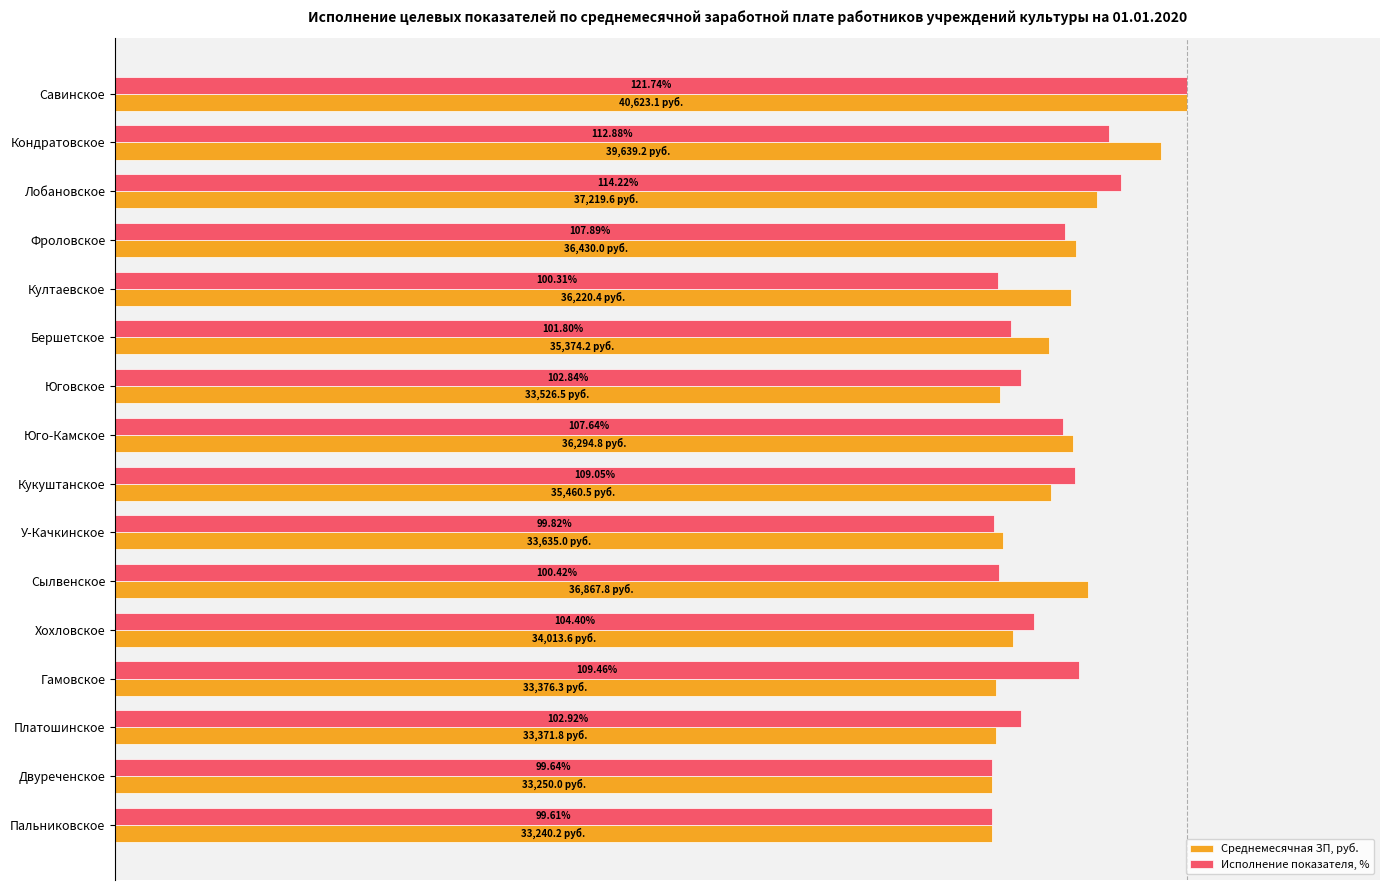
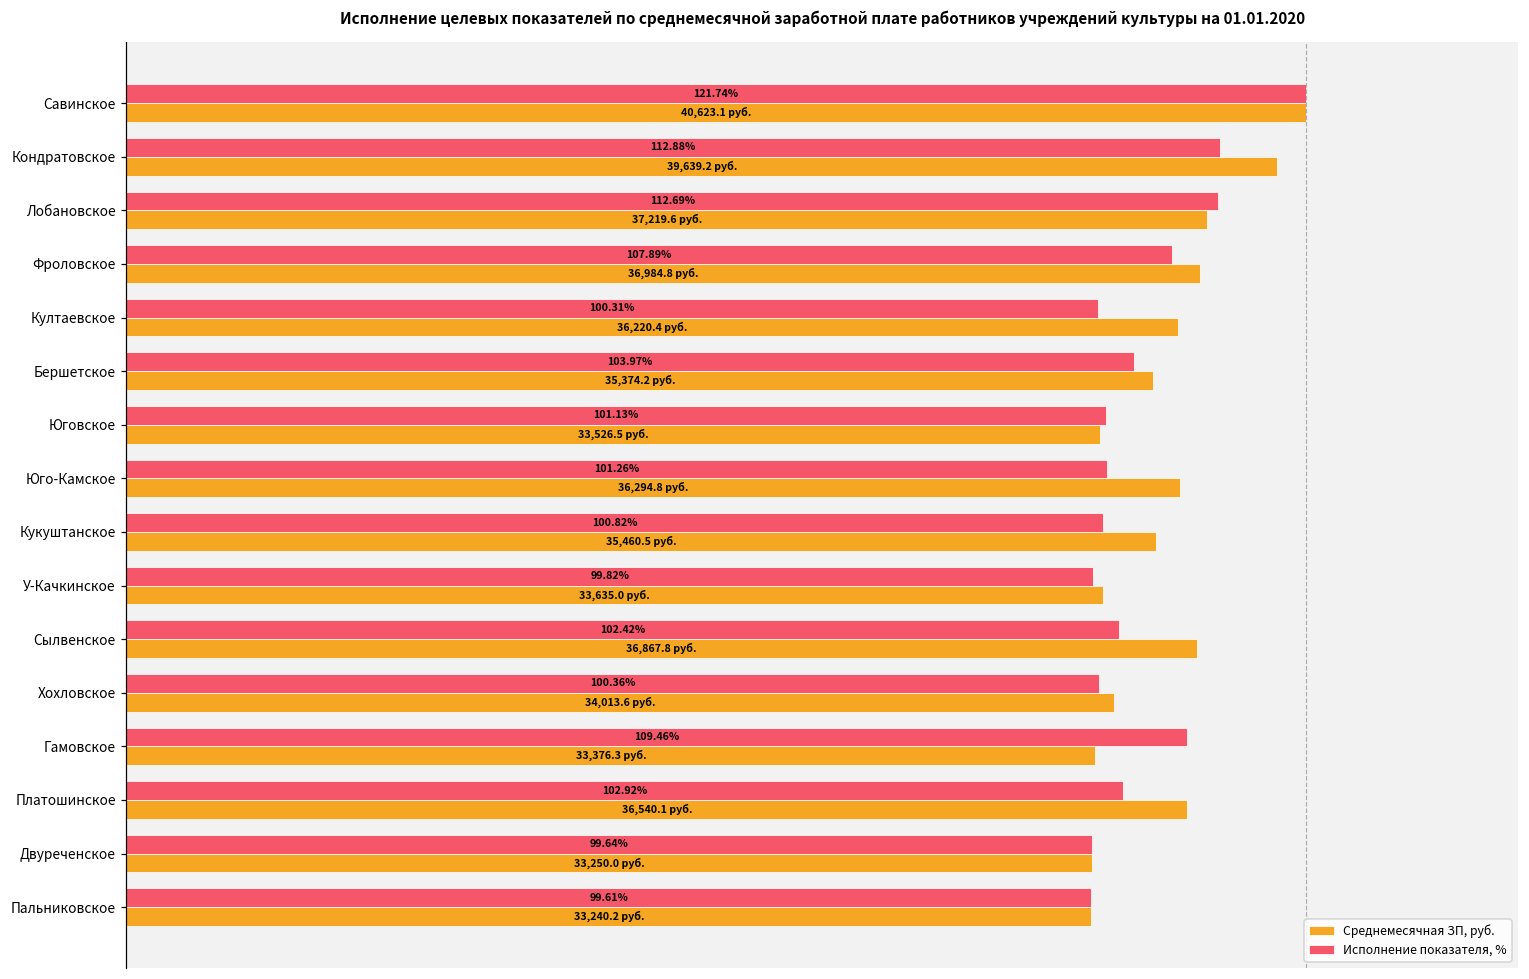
  {
    "Среднемесячная ЗП, руб.": {
-     "Фроловское": "36,430.0",
-     "Платошинское": "33,371.8"
+     "Фроловское": "36,984.8",
+     "Платошинское": "36,540.1"
    },
    "Исполнение показателя, %": {
-     "Лобановское": "114.22%",
-     "Бершетское": "101.80%",
-     "Юговское": "102.84%",
-     "Юго-Камское": "107.64%",
-     "Кукуштанское": "109.05%",
-     "Сылвенское": "100.42%",
-     "Хохловское": "104.40%"
+     "Лобановское": "112.69%",
+     "Бершетское": "103.97%",
+     "Юговское": "101.13%",
+     "Юго-Камское": "101.26%",
+     "Кукуштанское": "100.82%",
+     "Сылвенское": "102.42%",
+     "Хохловское": "100.36%"
    }
  }
